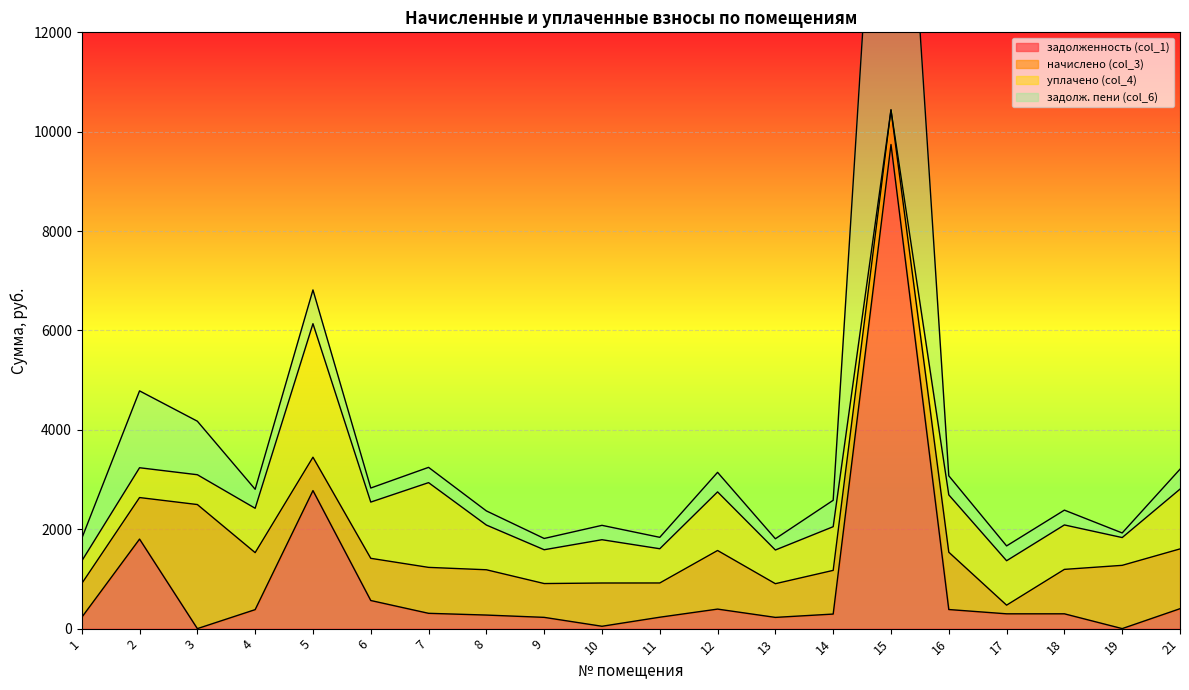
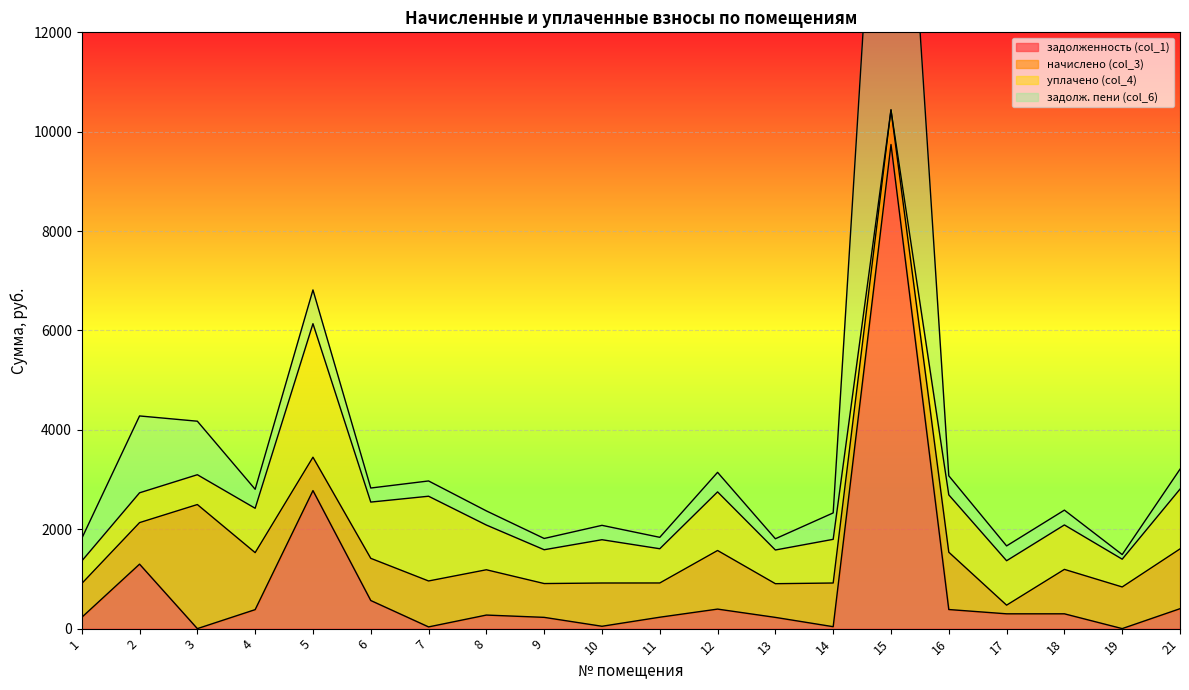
  {
    "задолженность (col_1)": {
      "1": 200,
-     "2": 1800,
+     "2": 1300,
      "3": 0,
      "4": 400,
      "5": 2800,
      "6": 600,
-     "7": 300,
+     "7": 0,
      "8": 300,
      "9": 200,
      "10": 0,
      "11": 200,
      "12": 400,
      "13": 200,
-     "14": 300,
+     "14": 0,
      "15": 9700,
      "16": 400,
      "17": 300,
      "18": 300,
      "19": 0,
      "21": 400
    },
    "начислено (col_3)": {
      "1": 700,
      "2": 800,
      "3": 2500,
      "4": 1100,
      "5": 700,
      "6": 800,
      "7": 900,
      "8": 900,
      "9": 700,
      "10": 900,
      "11": 700,
      "12": 1200,
      "13": 700,
      "14": 900,
      "16": 1200,
      "17": 200,
      "18": 900,
-     "19": 1300,
+     "19": 800,
      "21": 1200
    },
    "уплачено (col_4)": {
      "1": 500,
      "2": 600,
      "3": 600,
      "4": 900,
      "5": 2700,
      "6": 1100,
      "7": 1700,
      "8": 900,
      "9": 700,
      "10": 900,
      "11": 700,
      "12": 1200,
      "13": 700,
      "14": 900,
      "16": 1200,
      "17": 900,
      "18": 900,
      "19": 600,
      "21": 1200
    },
    "задолж. пени (col_6)": {
      "1": 500,
      "2": 1500,
      "3": 1100,
      "4": 400,
      "5": 700,
      "6": 300,
      "7": 300,
      "8": 300,
      "9": 200,
      "10": 300,
      "11": 200,
      "12": 400,
      "13": 200,
      "14": 500,
      "16": 400,
      "17": 300,
      "18": 300,
      "19": 100,
      "21": 400
    }
  }
